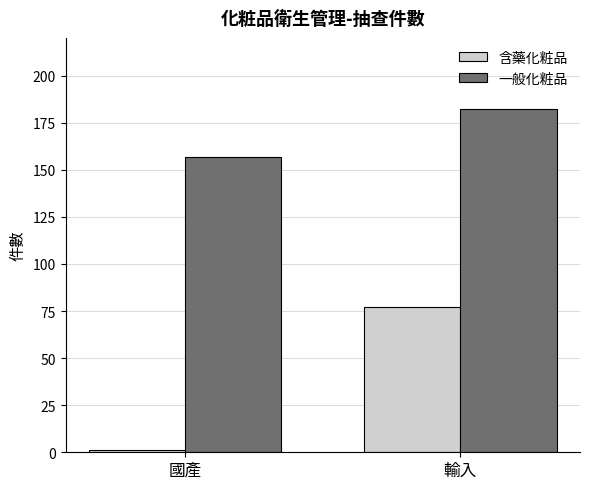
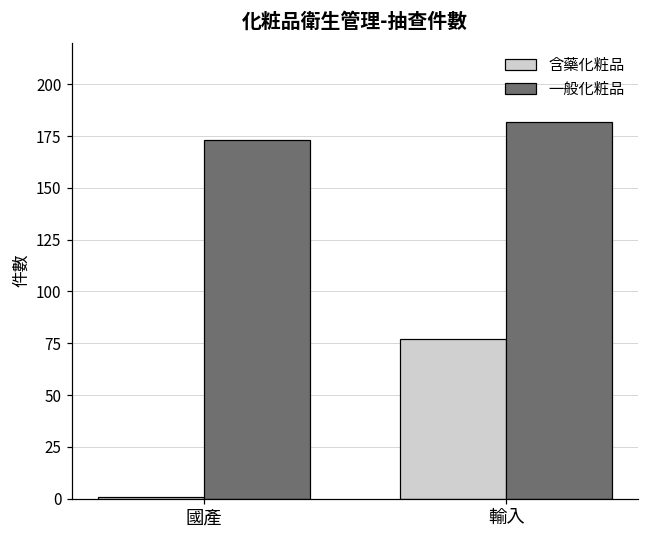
  {
    "含藥化粧品": {
      "輸入": 77
    },
    "一般化粧品": {
-     "國產": 157,
+     "國產": 173,
      "輸入": 182
    }
  }
